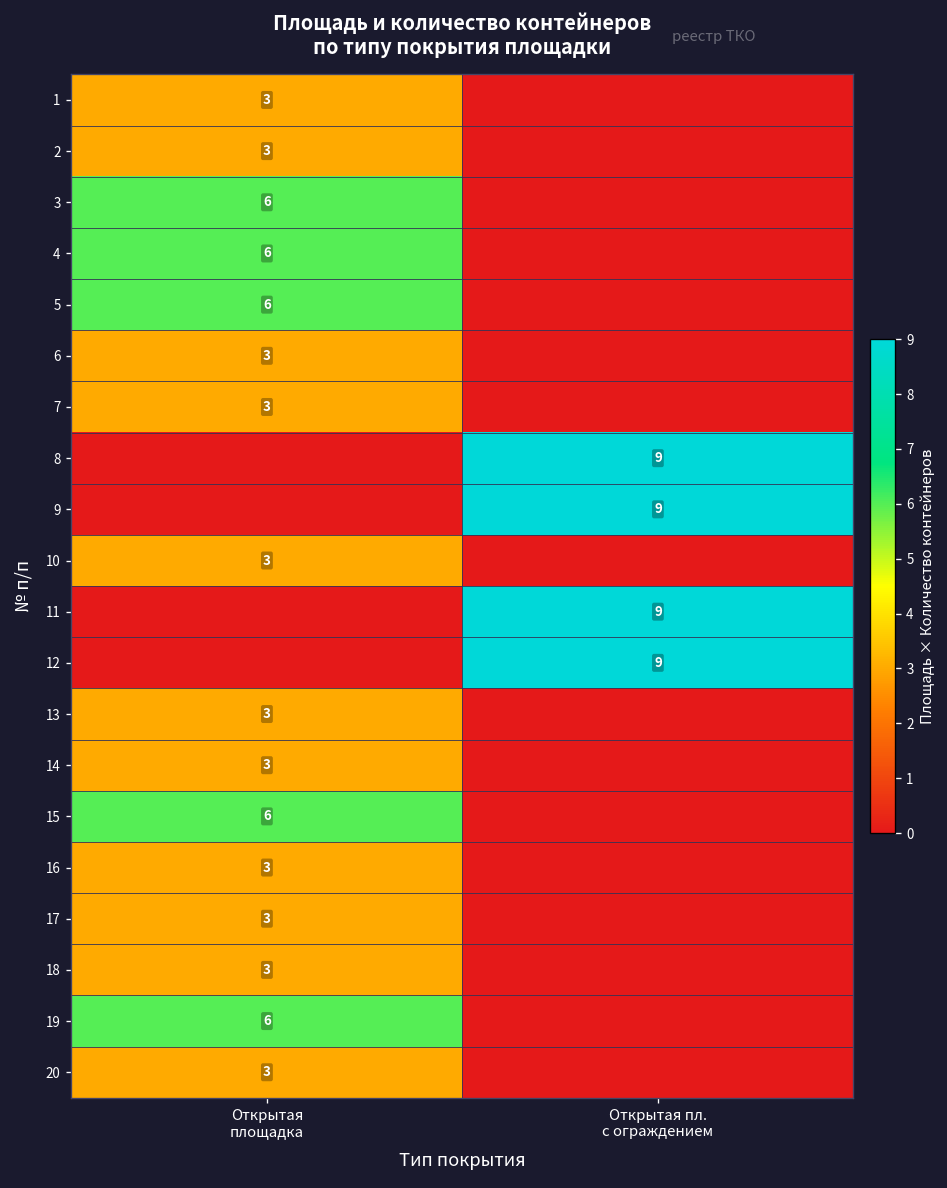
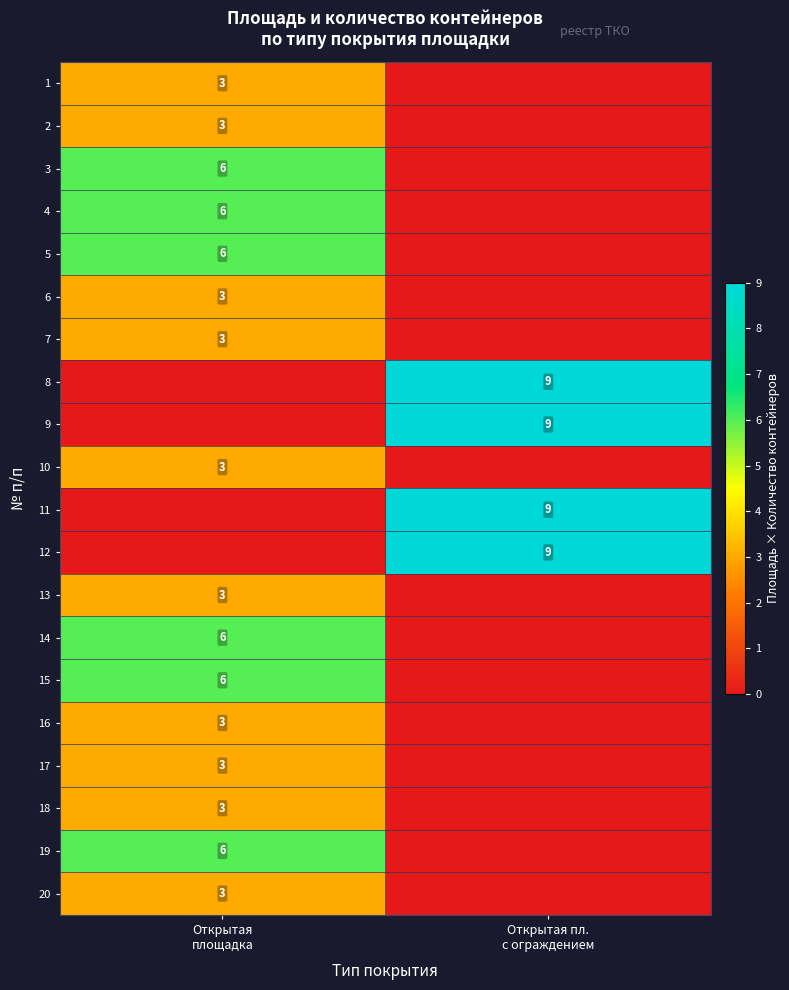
  {
    "14": {
-     "Открытая площадка": 3
+     "Открытая площадка": 6
    }
  }
